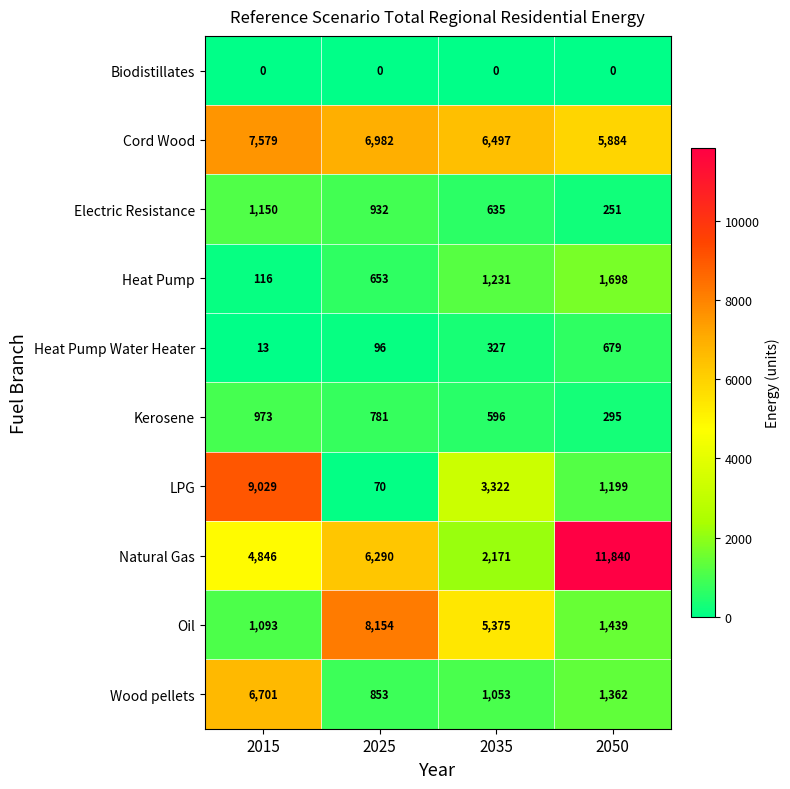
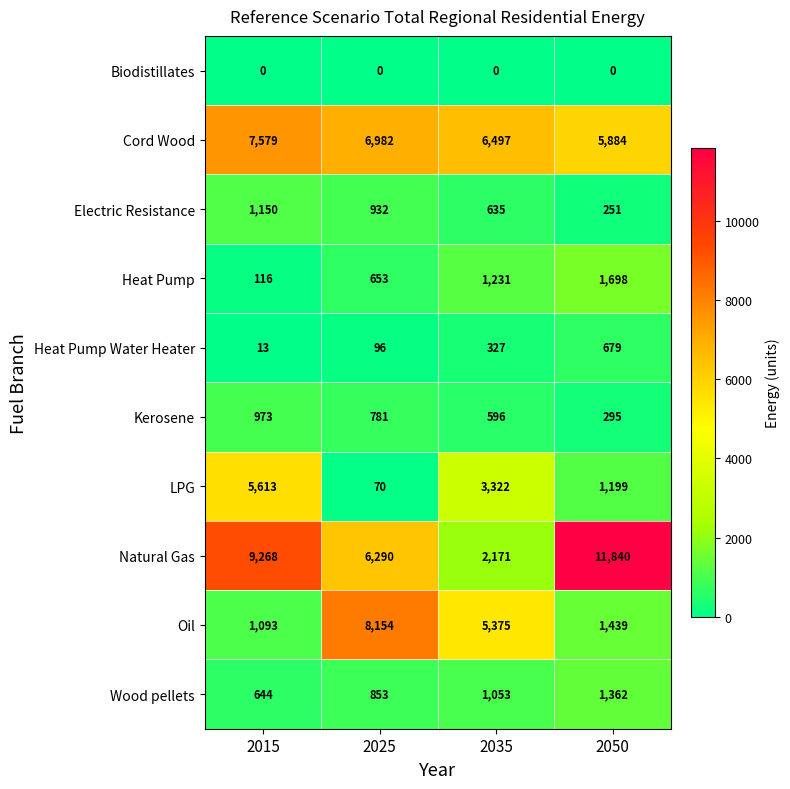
  {
    "Biodistillates": {
      "2015": "0",
      "2025": "0",
      "2035": "0",
      "2050": "0"
    },
    "Cord Wood": {
      "2015": "7,579",
      "2025": "6,982",
      "2035": "6,497",
      "2050": "5,884"
    },
    "Electric Resistance": {
      "2015": "1,150",
      "2025": "932",
      "2035": "635",
      "2050": "251"
    },
    "Heat Pump": {
      "2015": "116",
      "2025": "653",
      "2035": "1,231",
      "2050": "1,698"
    },
    "Heat Pump Water Heater": {
      "2015": "13",
      "2025": "96",
      "2035": "327",
      "2050": "679"
    },
    "Kerosene": {
      "2015": "973",
      "2025": "781",
      "2035": "596",
      "2050": "295"
    },
    "LPG": {
-     "2015": "9,029",
+     "2015": "5,613",
      "2025": "70",
      "2035": "3,322",
      "2050": "1,199"
    },
    "Natural Gas": {
-     "2015": "4,846",
+     "2015": "9,268",
      "2025": "6,290",
      "2035": "2,171",
      "2050": "11,840"
    },
    "Oil": {
      "2015": "1,093",
      "2025": "8,154",
      "2035": "5,375",
      "2050": "1,439"
    },
    "Wood pellets": {
-     "2015": "6,701",
+     "2015": "644",
      "2025": "853",
      "2035": "1,053",
      "2050": "1,362"
    }
  }
